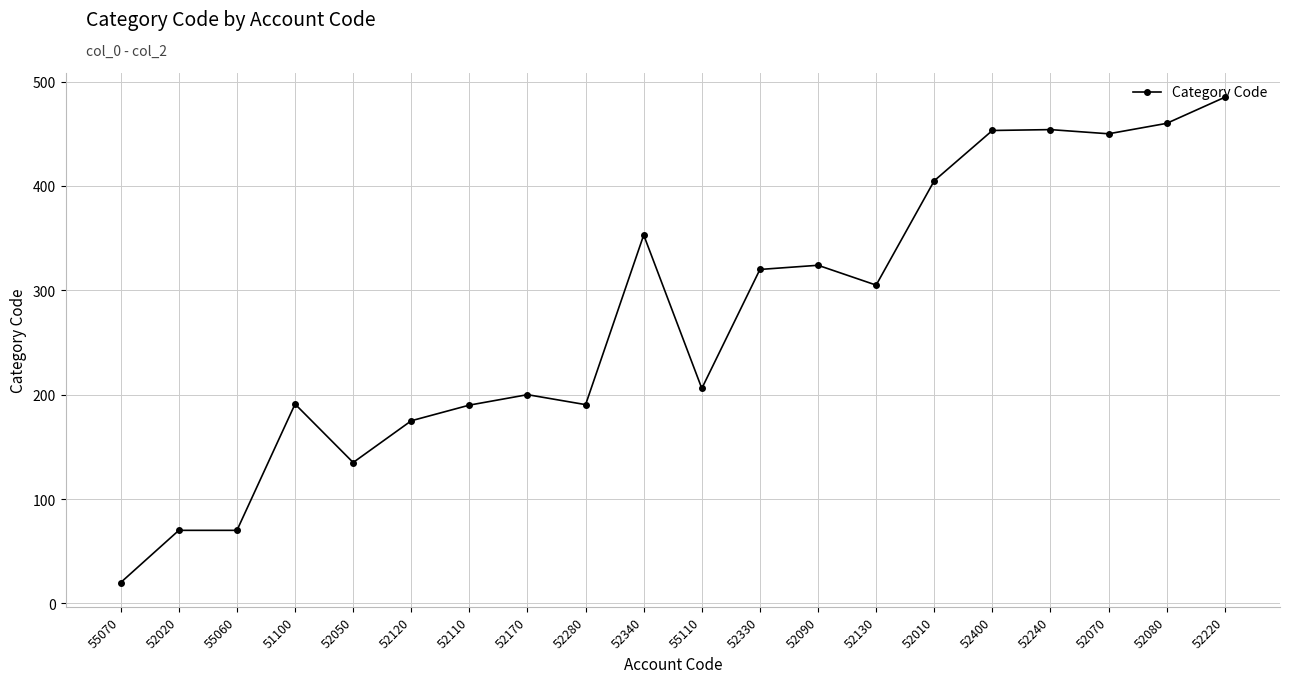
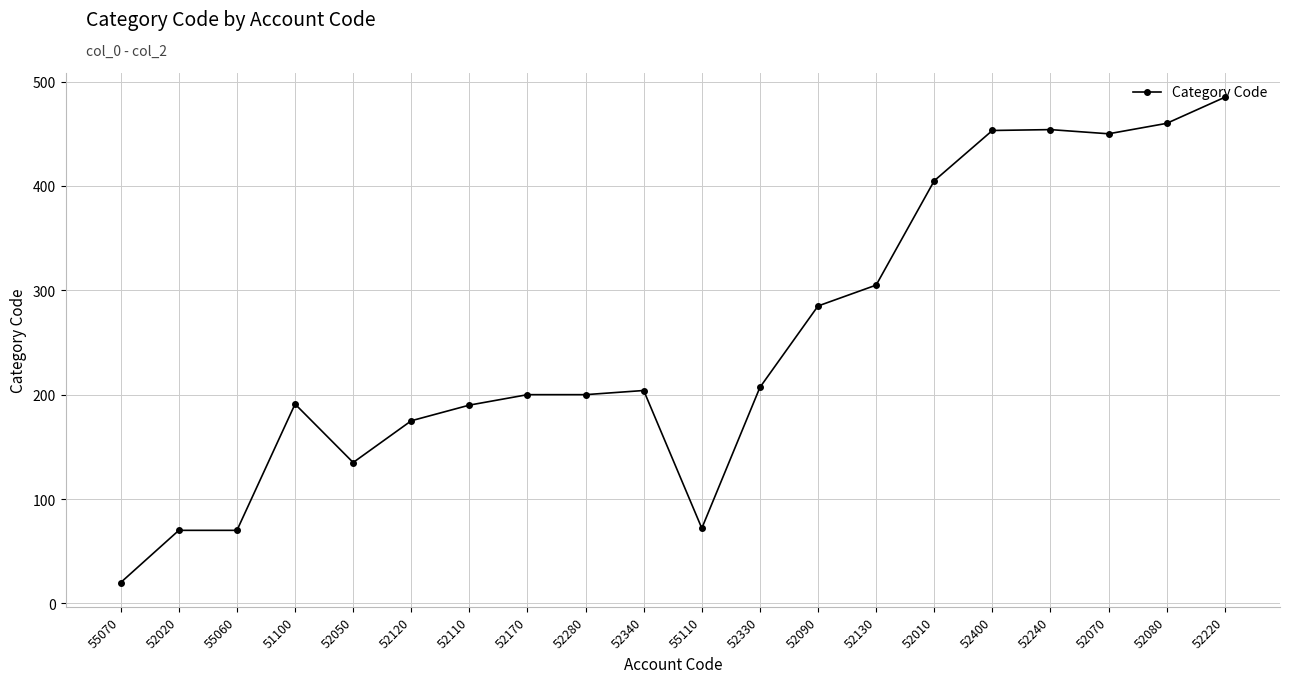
  {
    "55070": 20,
    "52020": 70,
    "55060": 70,
    "51100": 191,
    "52050": 135,
    "52120": 175,
    "52110": 190,
    "52170": 200,
-   "52280": 190,
-   "52340": 353,
-   "55110": 206,
-   "52330": 320,
-   "52090": 324,
+   "52280": 200,
+   "52340": 204,
+   "55110": 72,
+   "52330": 207,
+   "52090": 285,
    "52130": 305,
    "52010": 405,
    "52400": 453,
    "52240": 454,
    "52070": 450,
    "52080": 460,
    "52220": 485
  }
